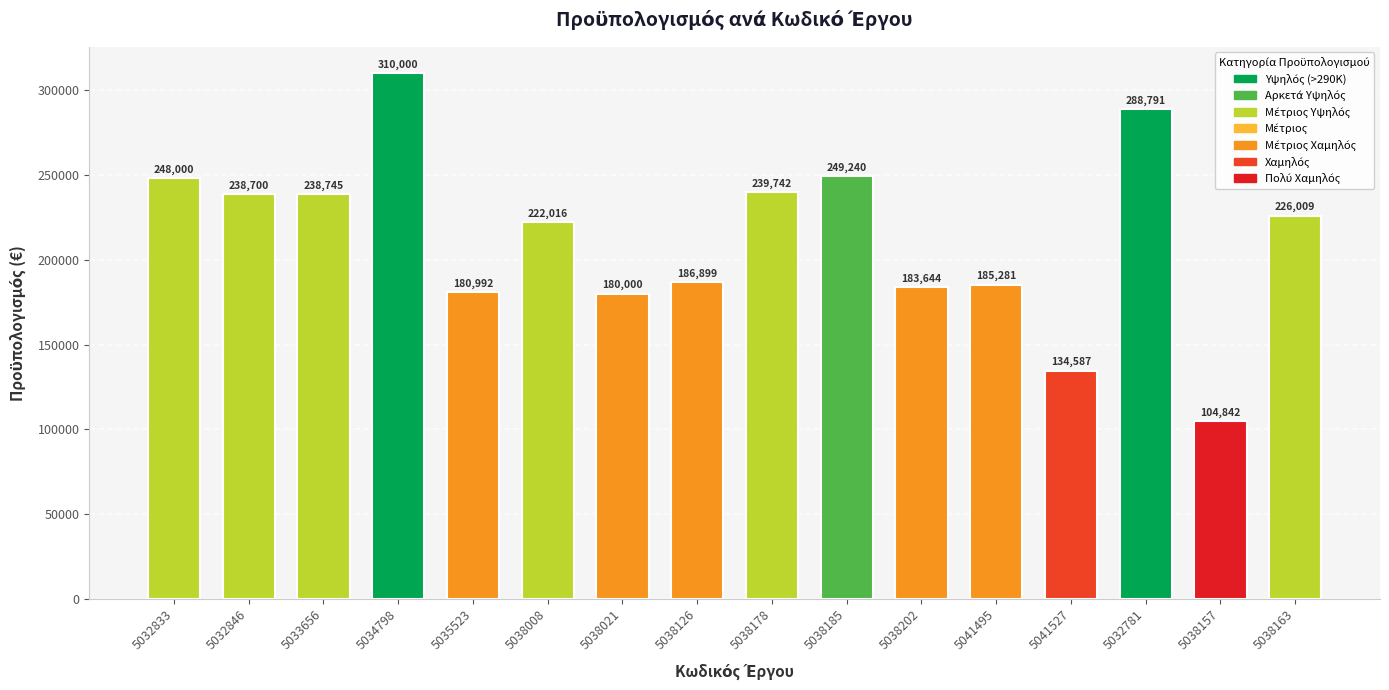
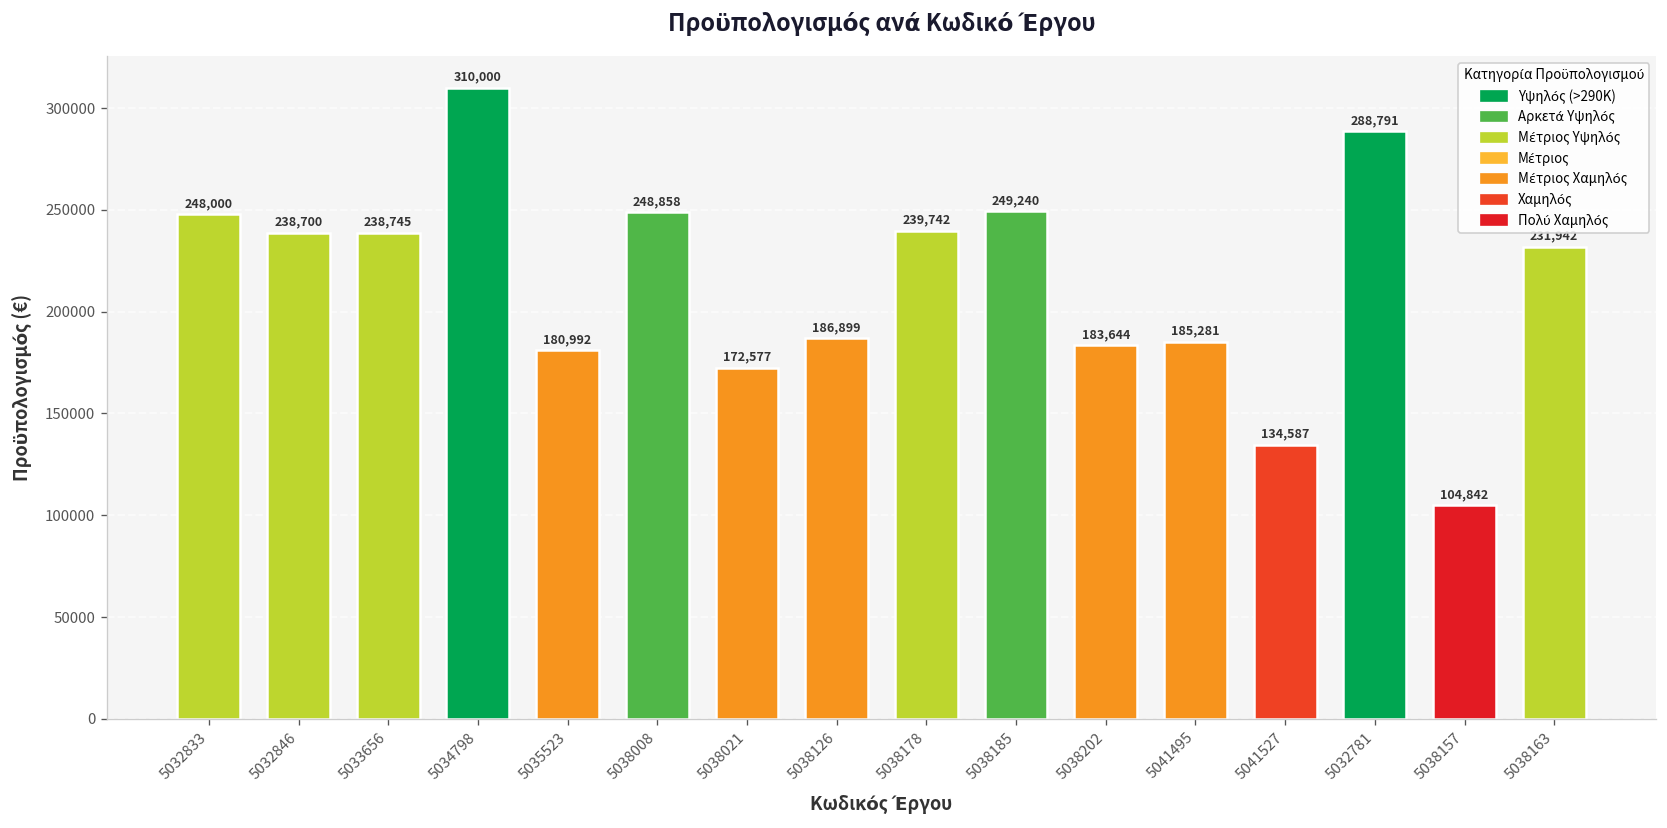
  {
    "5032833": "248,000",
    "5032846": "238,700",
    "5033656": "238,745",
    "5034798": "310,000",
    "5035523": "180,992",
-   "5038008": "222,016",
-   "5038021": "180,000",
+   "5038008": "248,858",
+   "5038021": "172,577",
    "5038126": "186,899",
    "5038178": "239,742",
    "5038185": "249,240",
    "5038202": "183,644",
    "5041495": "185,281",
    "5041527": "134,587",
    "5032781": "288,791",
    "5038157": "104,842",
-   "5038163": "226,009"
+   "5038163": "231,942"
  }
